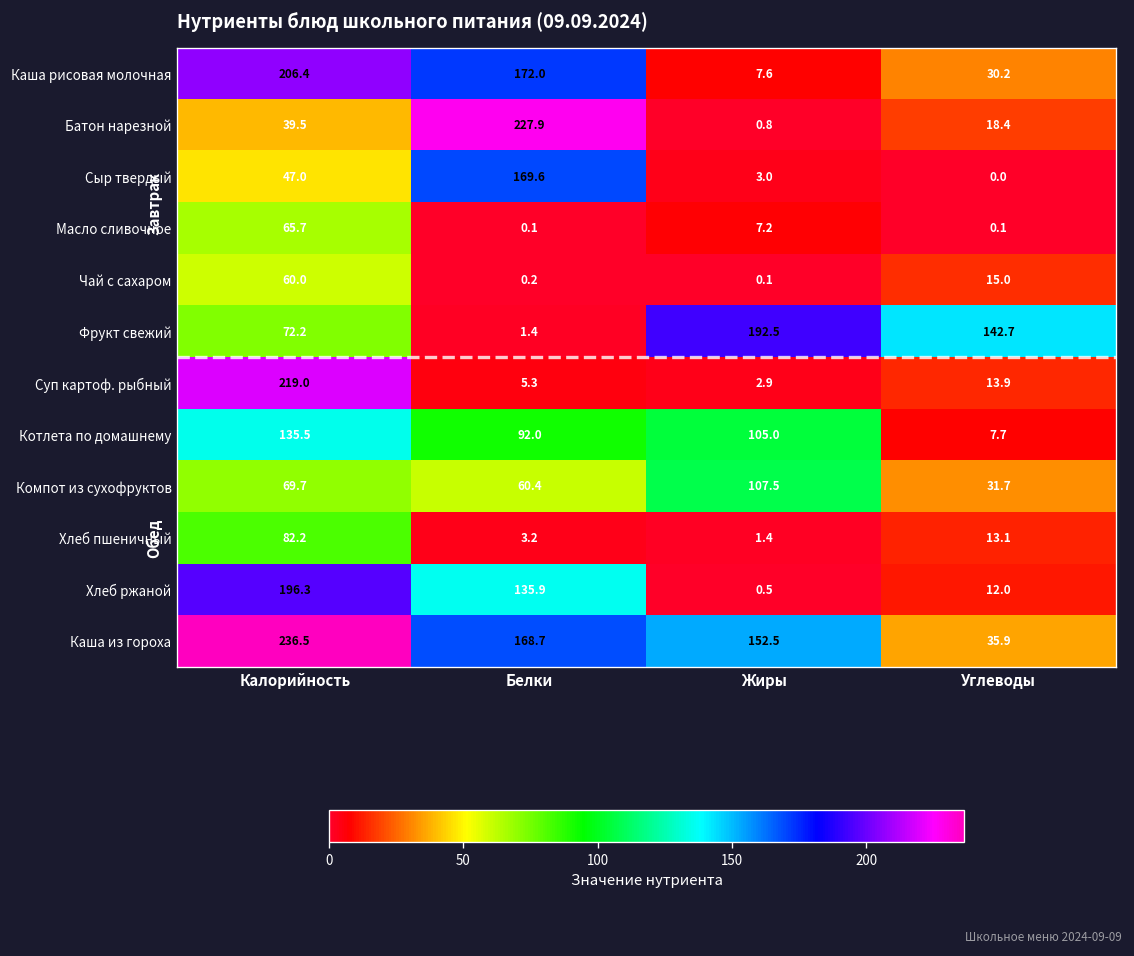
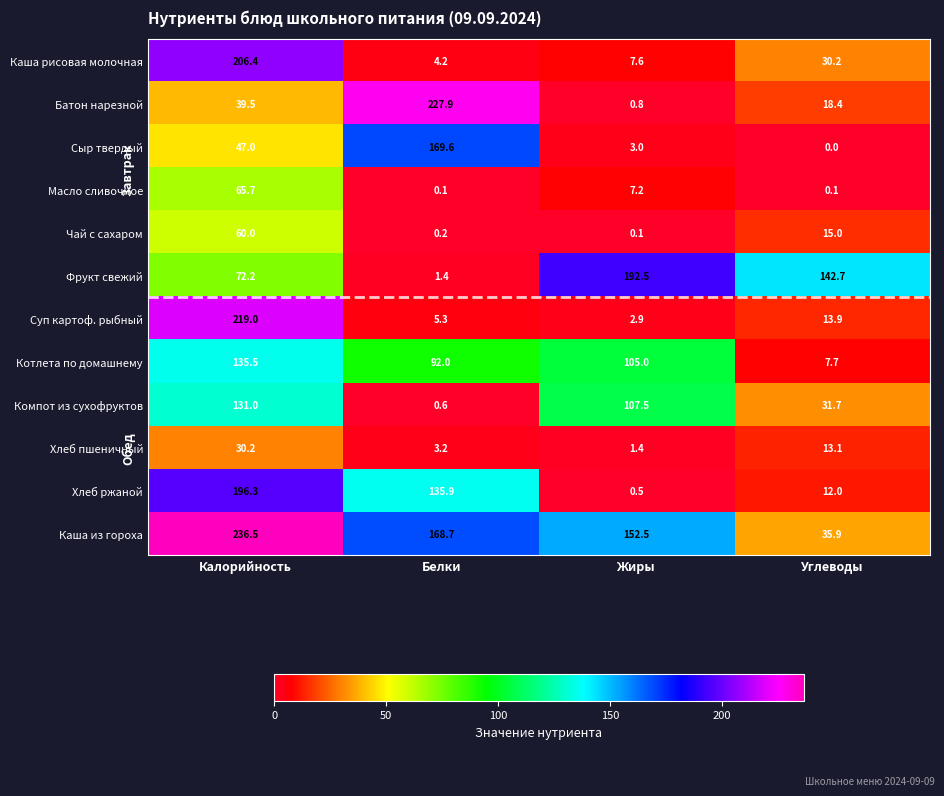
  {
    "Каша рисовая молочная": {
      "Калорийность": 206.4,
-     "Белки": 172.0,
+     "Белки": 4.2,
      "Жиры": 7.6,
      "Углеводы": 30.2
    },
    "Батон нарезной": {
      "Калорийность": 39.5,
      "Белки": 227.9,
      "Жиры": 0.8,
      "Углеводы": 18.4
    },
    "Сыр твердый": {
      "Калорийность": 47.0,
      "Белки": 169.6,
      "Жиры": 3.0,
      "Углеводы": 0.0
    },
    "Масло сливочное": {
      "Калорийность": 65.7,
      "Белки": 0.1,
      "Жиры": 7.2,
      "Углеводы": 0.1
    },
    "Чай с сахаром": {
      "Калорийность": 60.0,
      "Белки": 0.2,
      "Жиры": 0.1,
      "Углеводы": 15.0
    },
    "Фрукт свежий": {
      "Калорийность": 72.2,
      "Белки": 1.4,
      "Жиры": 192.5,
      "Углеводы": 142.7
    },
    "Суп картоф. рыбный": {
      "Калорийность": 219.0,
      "Белки": 5.3,
      "Жиры": 2.9,
      "Углеводы": 13.9
    },
    "Котлета по домашнему": {
      "Калорийность": 135.5,
      "Белки": 92.0,
      "Жиры": 105.0,
      "Углеводы": 7.7
    },
    "Компот из сухофруктов": {
-     "Калорийность": 69.7,
-     "Белки": 60.4,
+     "Калорийность": 131.0,
+     "Белки": 0.6,
      "Жиры": 107.5,
      "Углеводы": 31.7
    },
    "Хлеб пшеничный": {
-     "Калорийность": 82.2,
+     "Калорийность": 30.2,
      "Белки": 3.2,
      "Жиры": 1.4,
      "Углеводы": 13.1
    },
    "Хлеб ржаной": {
      "Калорийность": 196.3,
      "Белки": 135.9,
      "Жиры": 0.5,
      "Углеводы": 12.0
    },
    "Каша из гороха": {
      "Калорийность": 236.5,
      "Белки": 168.7,
      "Жиры": 152.5,
      "Углеводы": 35.9
    }
  }
